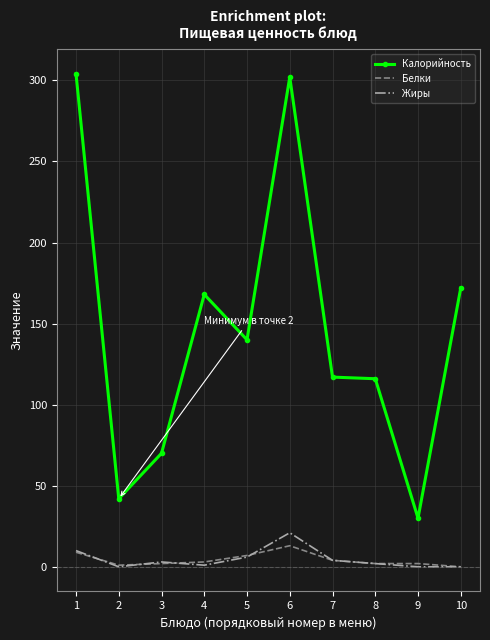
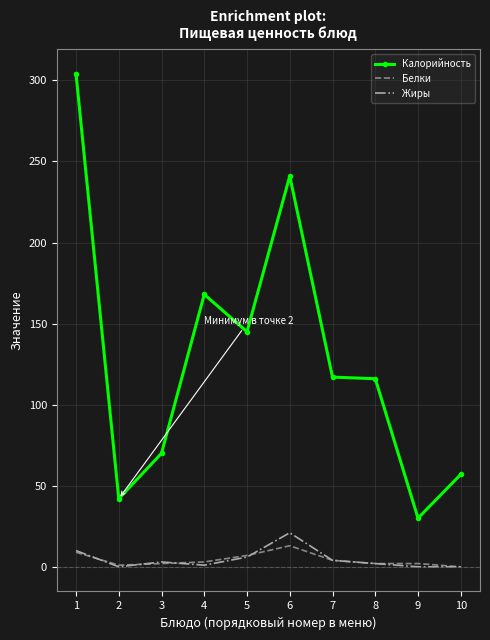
  {
    "Калорийность": {
      "1": 304,
      "2": 42,
      "4": 168,
-     "5": 140,
-     "6": 302,
+     "5": 145,
+     "6": 241,
      "7": 117,
      "8": 116,
      "9": 30,
-     "10": 172
+     "10": 57
    }
  }
